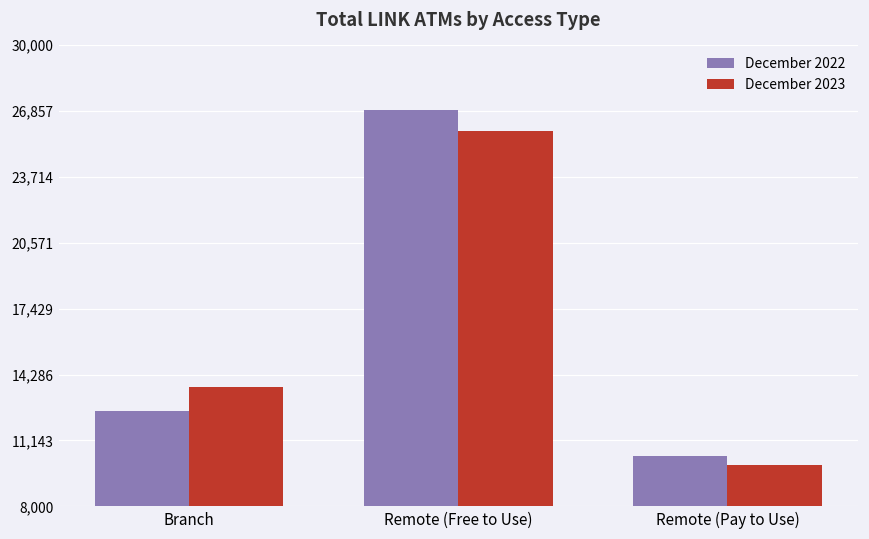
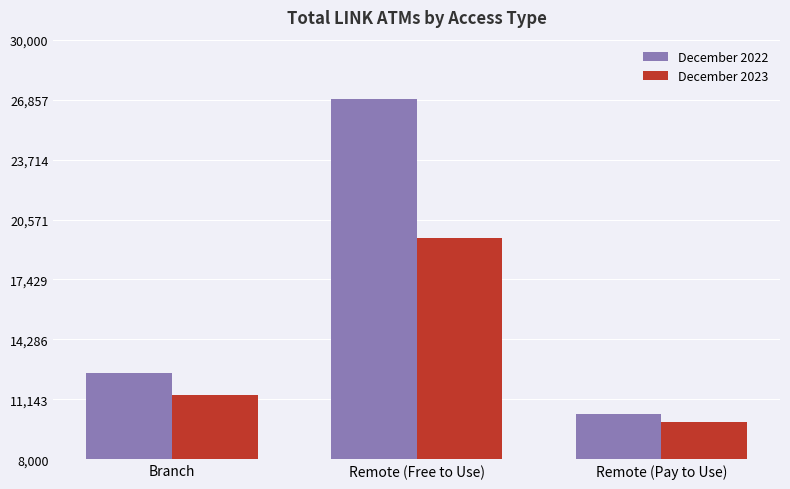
  {
    "December 2022": {
      "Branch": "12,500",
      "Remote (Free to Use)": "26,900",
      "Remote (Pay to Use)": "10,400"
    },
    "December 2023": {
-     "Branch": "13,700",
-     "Remote (Free to Use)": "25,900",
+     "Branch": "11,400",
+     "Remote (Free to Use)": "19,600",
      "Remote (Pay to Use)": "10,000"
    }
  }
